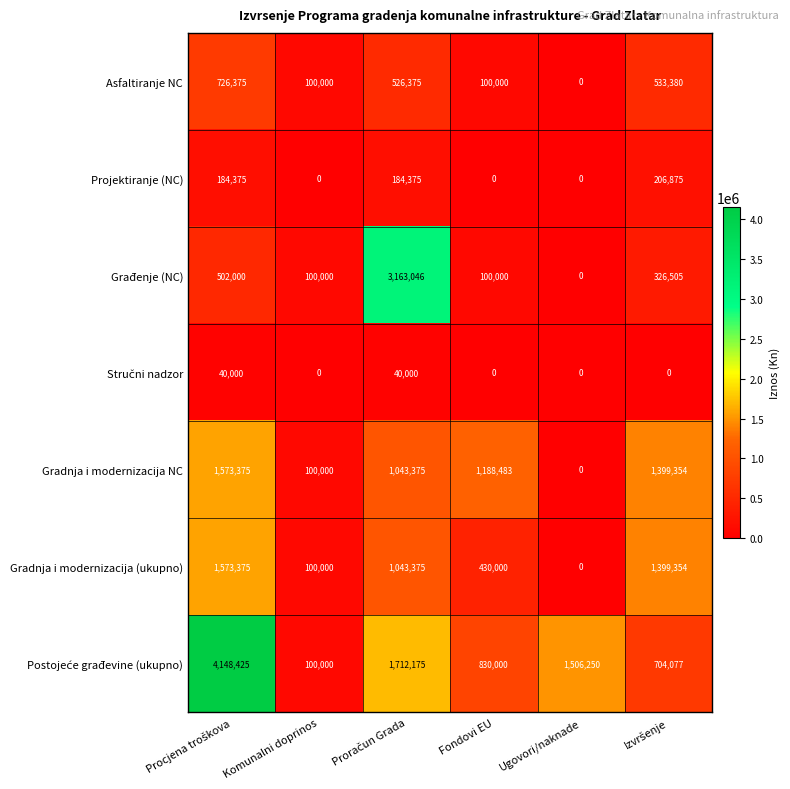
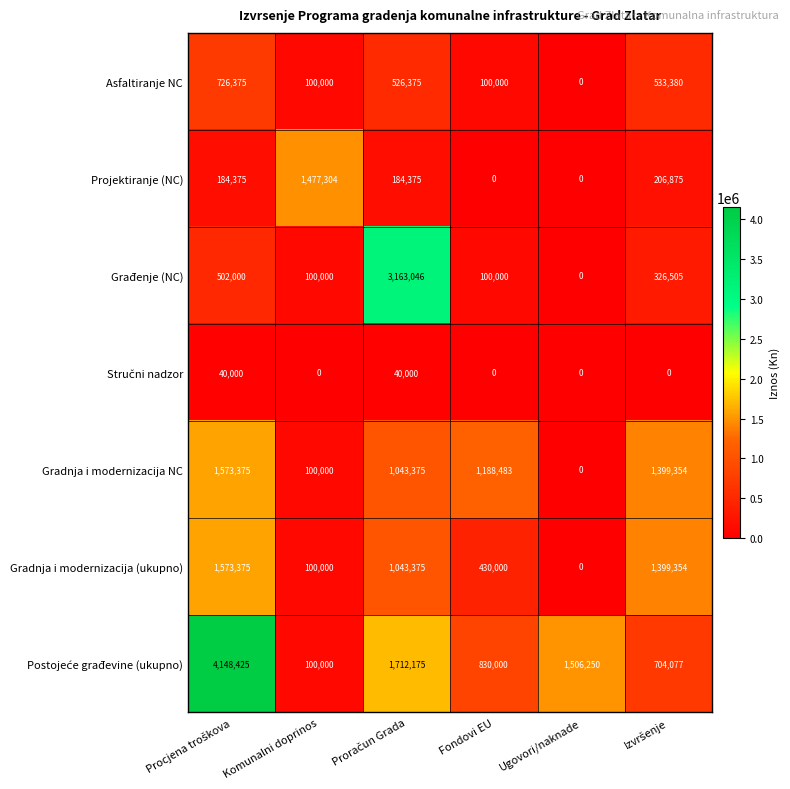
  {
    "Asfaltiranje NC": {
      "Procjena troškova": "726,375",
      "Komunalni doprinos": "100,000",
      "Proračun Grada": "526,375",
      "Fondovi EU": "100,000",
      "Ugovori/naknade": "0",
      "Izvršenje": "533,380"
    },
    "Projektiranje (NC)": {
      "Procjena troškova": "184,375",
-     "Komunalni doprinos": "0",
+     "Komunalni doprinos": "1,477,304",
      "Proračun Grada": "184,375",
      "Fondovi EU": "0",
      "Ugovori/naknade": "0",
      "Izvršenje": "206,875"
    },
    "Građenje (NC)": {
      "Procjena troškova": "502,000",
      "Komunalni doprinos": "100,000",
      "Proračun Grada": "3,163,046",
      "Fondovi EU": "100,000",
      "Ugovori/naknade": "0",
      "Izvršenje": "326,505"
    },
    "Stručni nadzor": {
      "Procjena troškova": "40,000",
      "Komunalni doprinos": "0",
      "Proračun Grada": "40,000",
      "Fondovi EU": "0",
      "Ugovori/naknade": "0",
      "Izvršenje": "0"
    },
    "Gradnja i modernizacija NC": {
      "Procjena troškova": "1,573,375",
      "Komunalni doprinos": "100,000",
      "Proračun Grada": "1,043,375",
      "Fondovi EU": "1,188,483",
      "Ugovori/naknade": "0",
      "Izvršenje": "1,399,354"
    },
    "Gradnja i modernizacija (ukupno)": {
      "Procjena troškova": "1,573,375",
      "Komunalni doprinos": "100,000",
      "Proračun Grada": "1,043,375",
      "Fondovi EU": "430,000",
      "Ugovori/naknade": "0",
      "Izvršenje": "1,399,354"
    },
    "Postojeće građevine (ukupno)": {
      "Procjena troškova": "4,148,425",
      "Komunalni doprinos": "100,000",
      "Proračun Grada": "1,712,175",
      "Fondovi EU": "830,000",
      "Ugovori/naknade": "1,506,250",
      "Izvršenje": "704,077"
    }
  }
